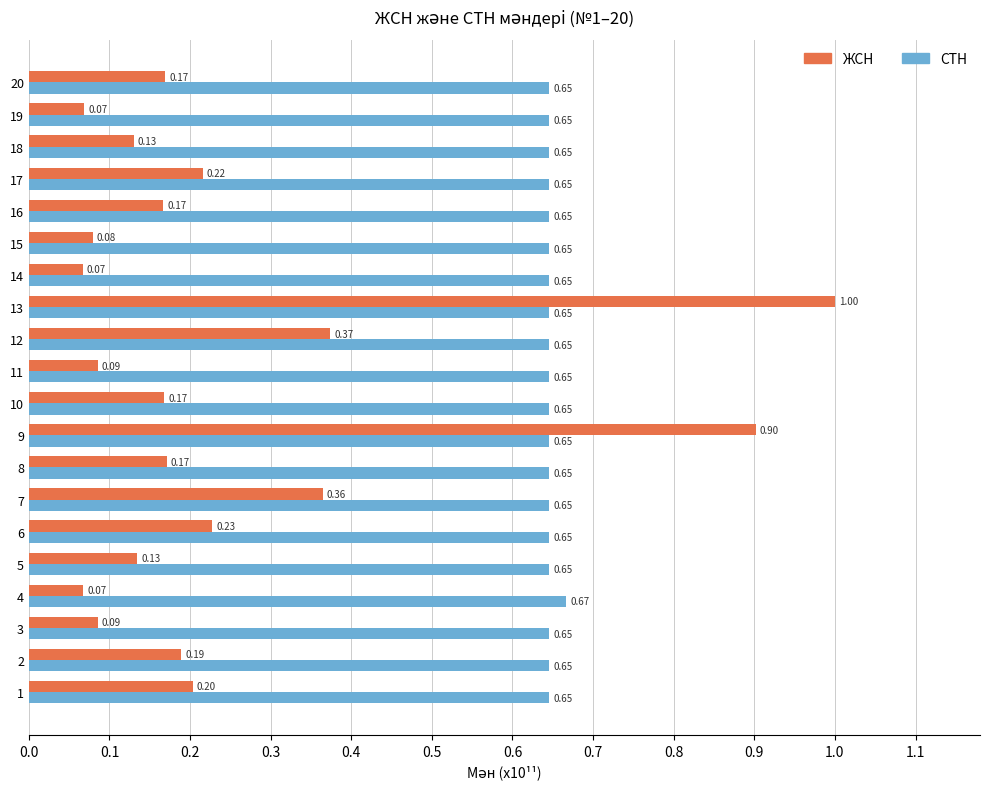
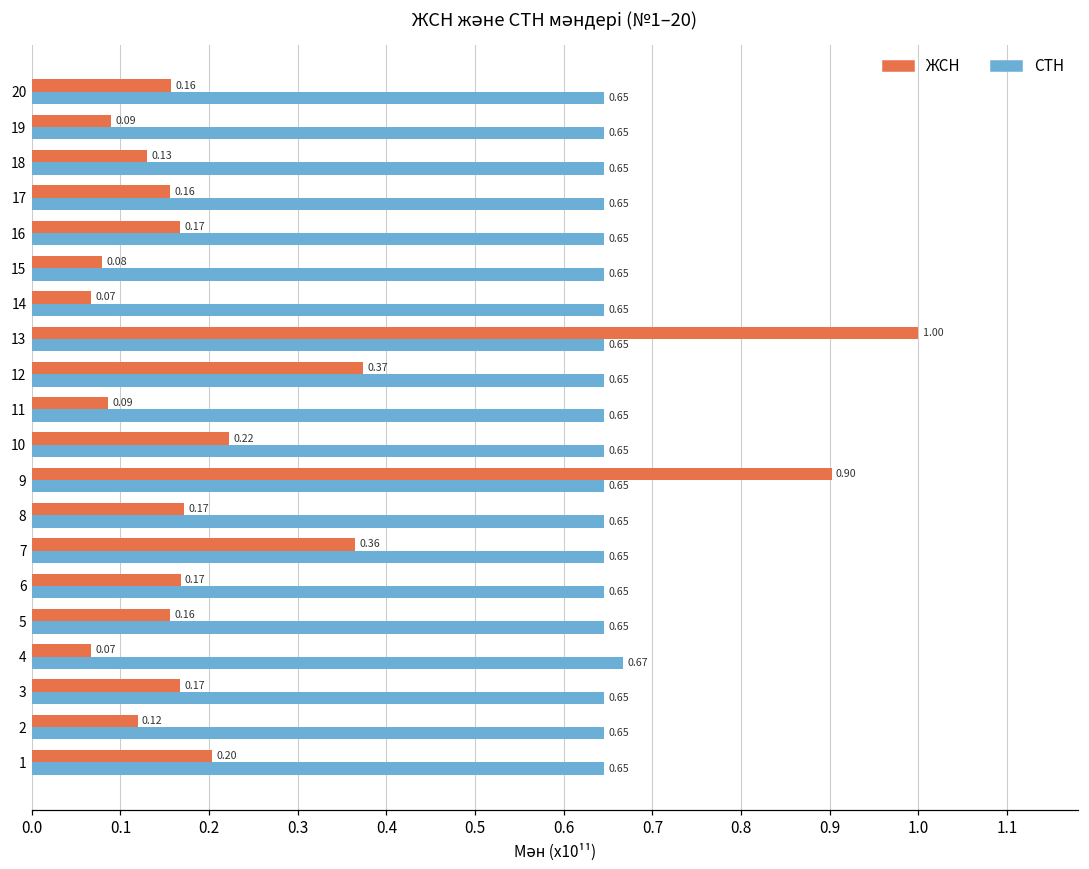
  {
    "ЖСН": {
-     "20": 0.17,
-     "19": 0.07,
+     "20": 0.16,
+     "19": 0.09,
      "18": 0.13,
-     "17": 0.22,
+     "17": 0.16,
      "16": 0.17,
      "15": 0.08,
      "14": 0.07,
      "13": 1.00,
      "12": 0.37,
      "11": 0.09,
-     "10": 0.17,
+     "10": 0.22,
      "9": 0.90,
      "8": 0.17,
      "7": 0.36,
-     "6": 0.23,
-     "5": 0.13,
+     "6": 0.17,
+     "5": 0.16,
      "4": 0.07,
-     "3": 0.09,
-     "2": 0.19,
+     "3": 0.17,
+     "2": 0.12,
      "1": 0.20
    },
    "СТН": {
      "20": 0.65,
      "19": 0.65,
      "18": 0.65,
      "17": 0.65,
      "16": 0.65,
      "15": 0.65,
      "14": 0.65,
      "13": 0.65,
      "12": 0.65,
      "11": 0.65,
      "10": 0.65,
      "9": 0.65,
      "8": 0.65,
      "7": 0.65,
      "6": 0.65,
      "5": 0.65,
      "4": 0.67,
      "3": 0.65,
      "2": 0.65,
      "1": 0.65
    }
  }
